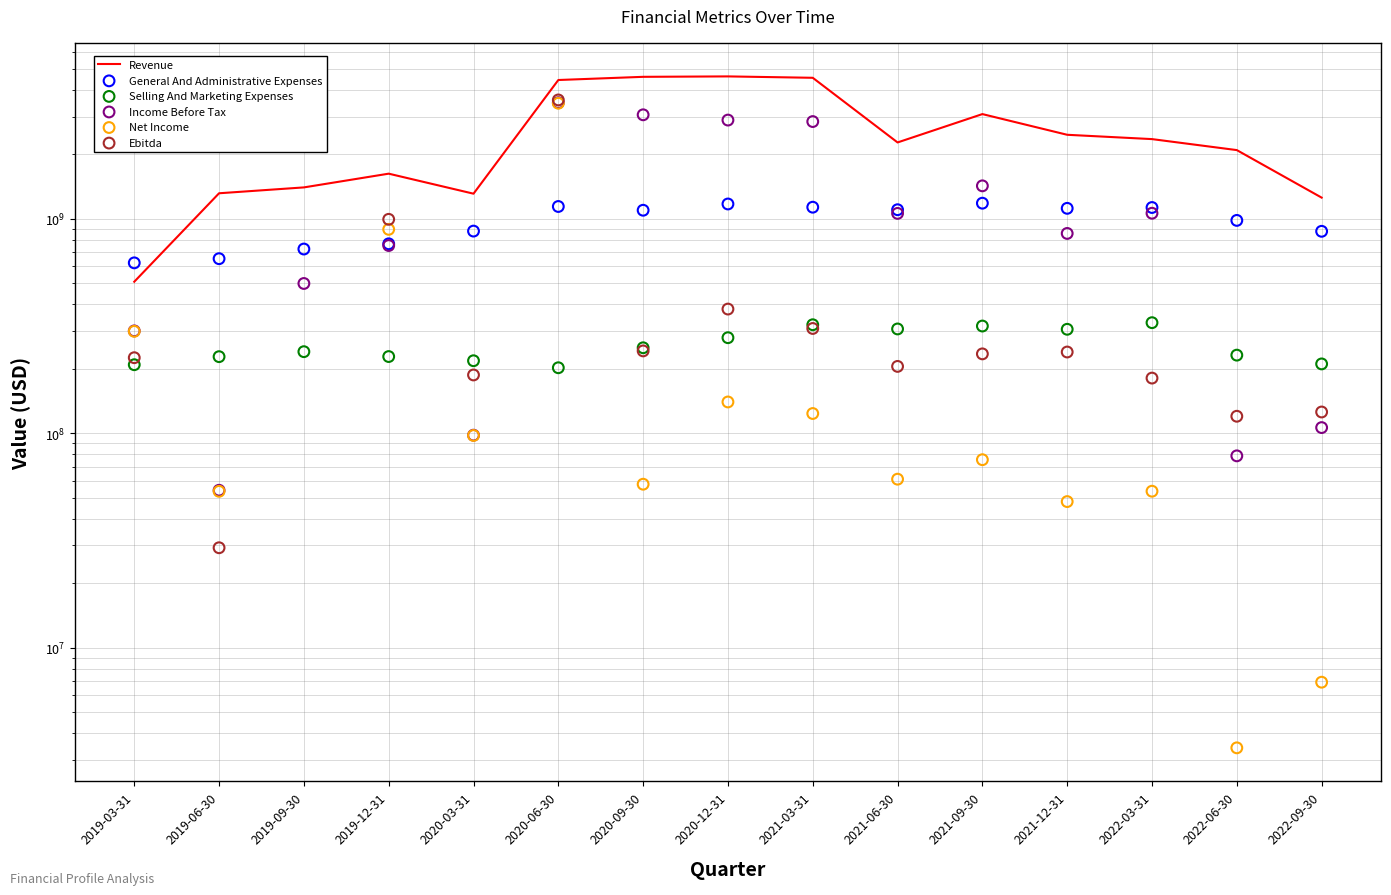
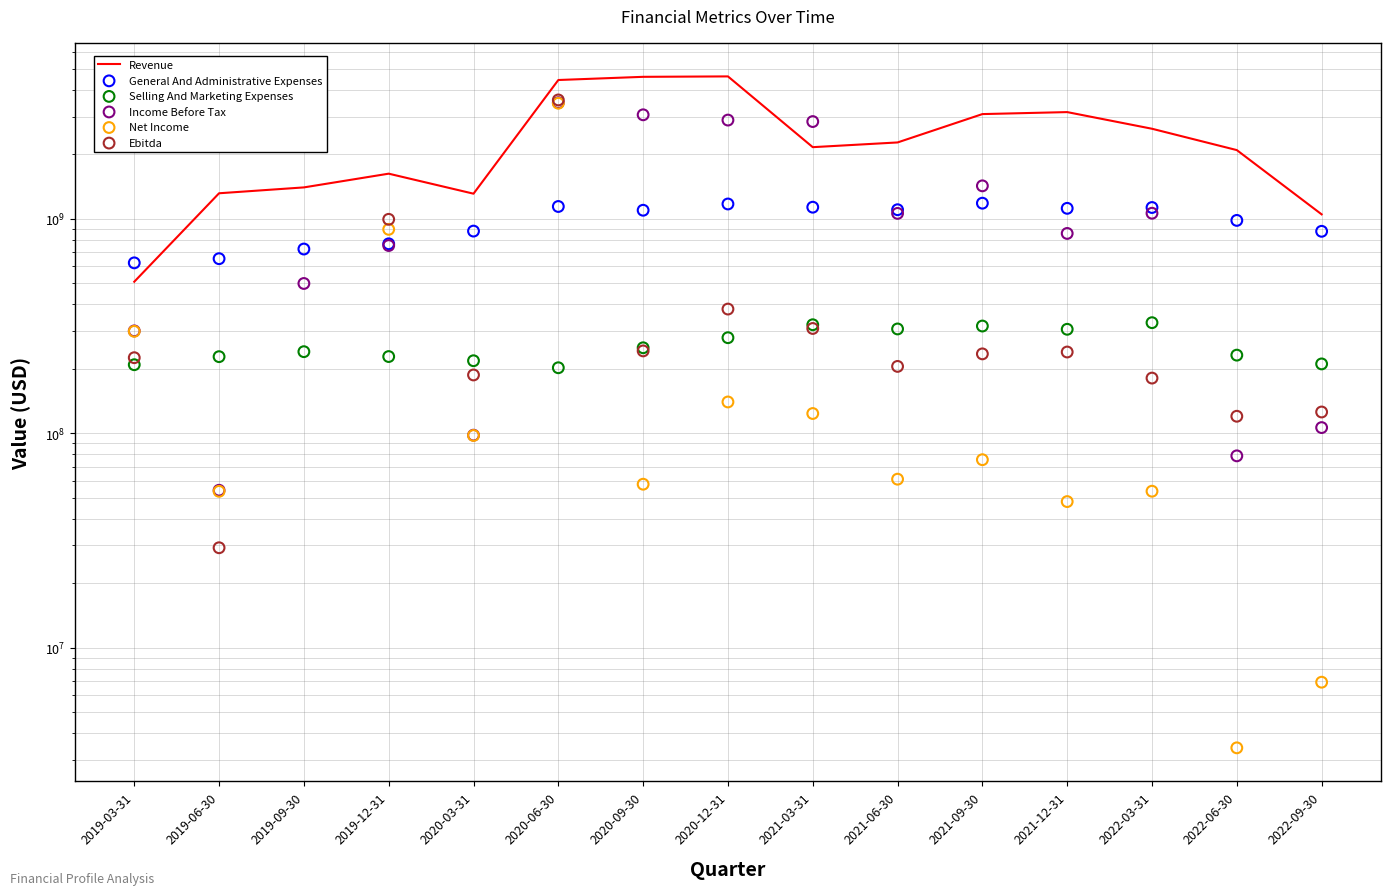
  {
    "Revenue": {
      "2019-03-31": 510000000,
      "2019-06-30": 1300000000,
      "2019-09-30": 1400000000,
      "2019-12-31": 1600000000,
      "2020-03-31": 1300000000,
      "2020-06-30": 4400000000,
      "2020-09-30": 4600000000,
      "2020-12-31": 4600000000,
-     "2021-03-31": 4500000000,
+     "2021-03-31": 2200000000,
      "2021-06-30": 2300000000,
      "2021-09-30": 3100000000,
-     "2021-12-31": 2500000000,
-     "2022-03-31": 2400000000,
+     "2021-12-31": 3100000000,
+     "2022-03-31": 2600000000,
      "2022-06-30": 2100000000,
-     "2022-09-30": 1300000000
+     "2022-09-30": 1000000000
    }
  }
